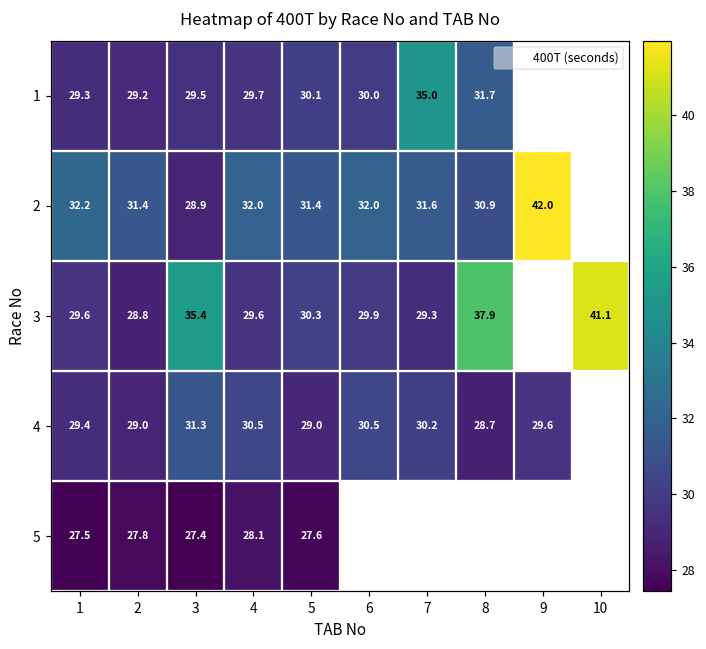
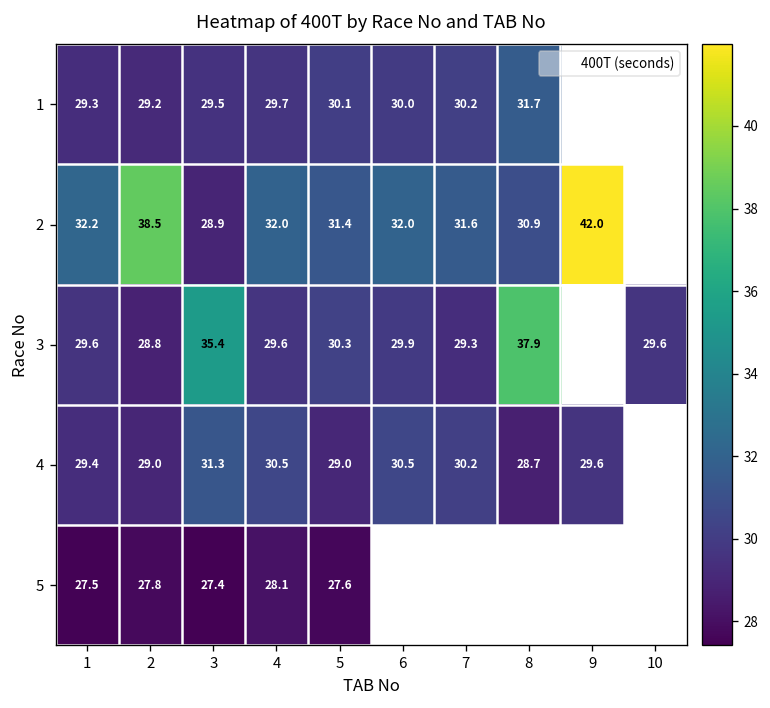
  {
    "1": {
      "1": 29.3,
      "2": 29.2,
      "3": 29.5,
      "4": 29.7,
      "5": 30.1,
      "6": 30.0,
-     "7": 35.0,
+     "7": 30.2,
      "8": 31.7
    },
    "2": {
      "1": 32.2,
-     "2": 31.4,
+     "2": 38.5,
      "3": 28.9,
      "4": 32.0,
      "5": 31.4,
      "6": 32.0,
      "7": 31.6,
      "8": 30.9,
      "9": 42.0
    },
    "3": {
      "1": 29.6,
      "2": 28.8,
      "3": 35.4,
      "4": 29.6,
      "5": 30.3,
      "6": 29.9,
      "7": 29.3,
      "8": 37.9,
-     "10": 41.1
+     "10": 29.6
    },
    "4": {
      "1": 29.4,
      "2": 29.0,
      "3": 31.3,
      "4": 30.5,
      "5": 29.0,
      "6": 30.5,
      "7": 30.2,
      "8": 28.7,
      "9": 29.6
    },
    "5": {
      "1": 27.5,
      "2": 27.8,
      "3": 27.4,
      "4": 28.1,
      "5": 27.6
    }
  }
